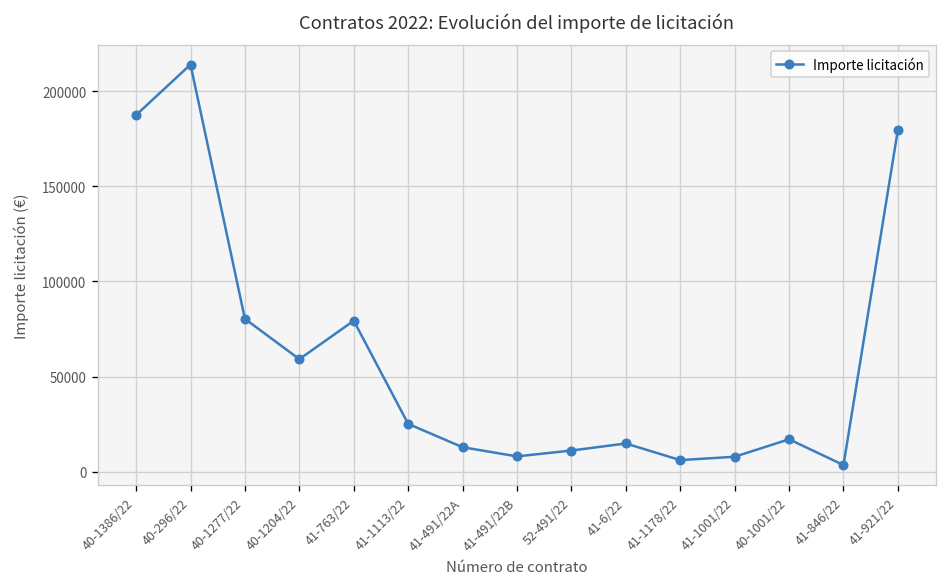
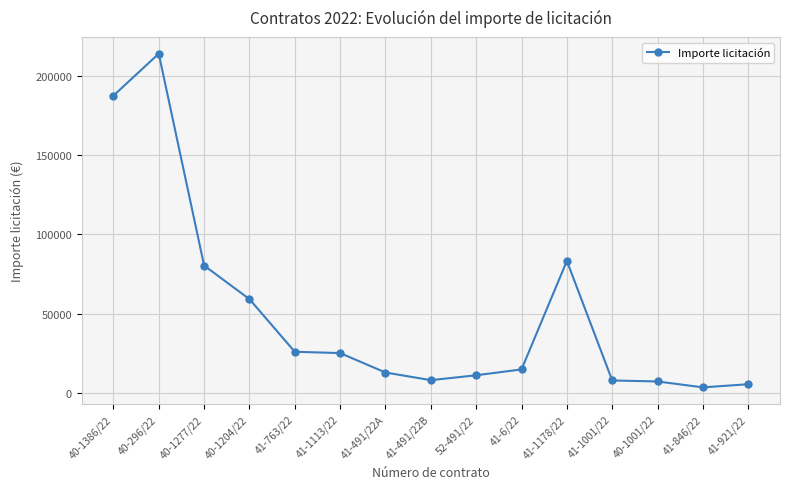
  {
    "40-1386/22": 188000,
    "40-296/22": 214000,
    "40-1277/22": 80000,
    "40-1204/22": 59000,
-   "41-763/22": 79000,
+   "41-763/22": 26000,
    "41-1113/22": 25000,
    "41-491/22A": 13000,
    "41-491/22B": 8000,
    "52-491/22": 11000,
    "41-6/22": 15000,
-   "41-1178/22": 6000,
+   "41-1178/22": 83000,
    "41-1001/22": 8000,
-   "40-1001/22": 17000,
+   "40-1001/22": 7000,
    "41-846/22": 3000,
-   "41-921/22": 180000
+   "41-921/22": 5000
  }
